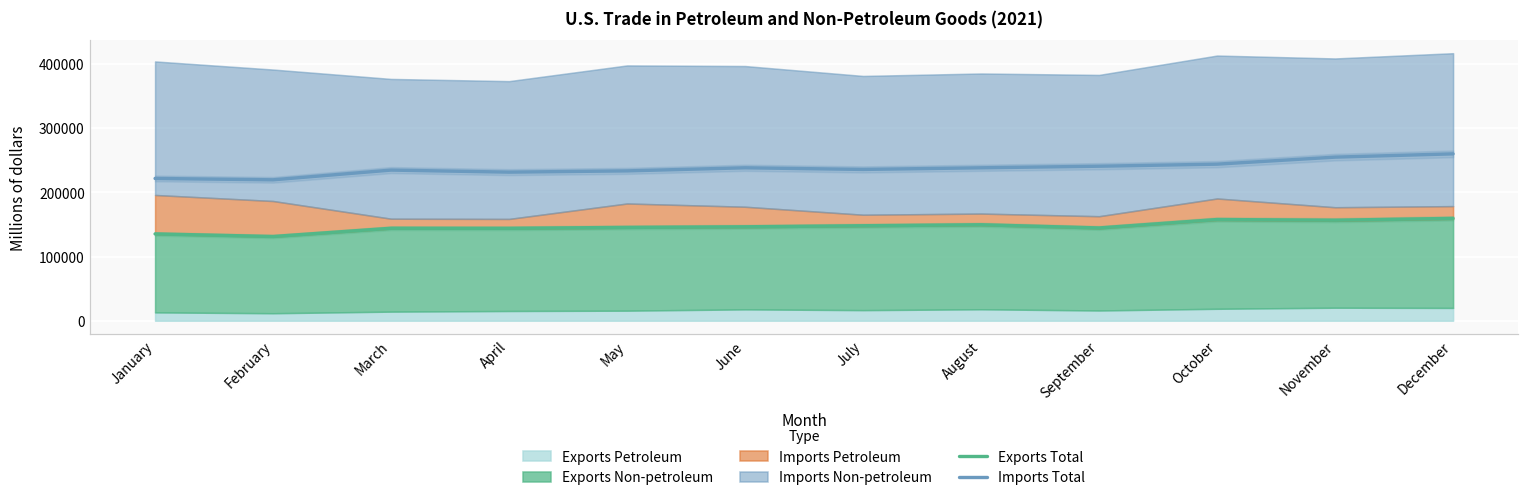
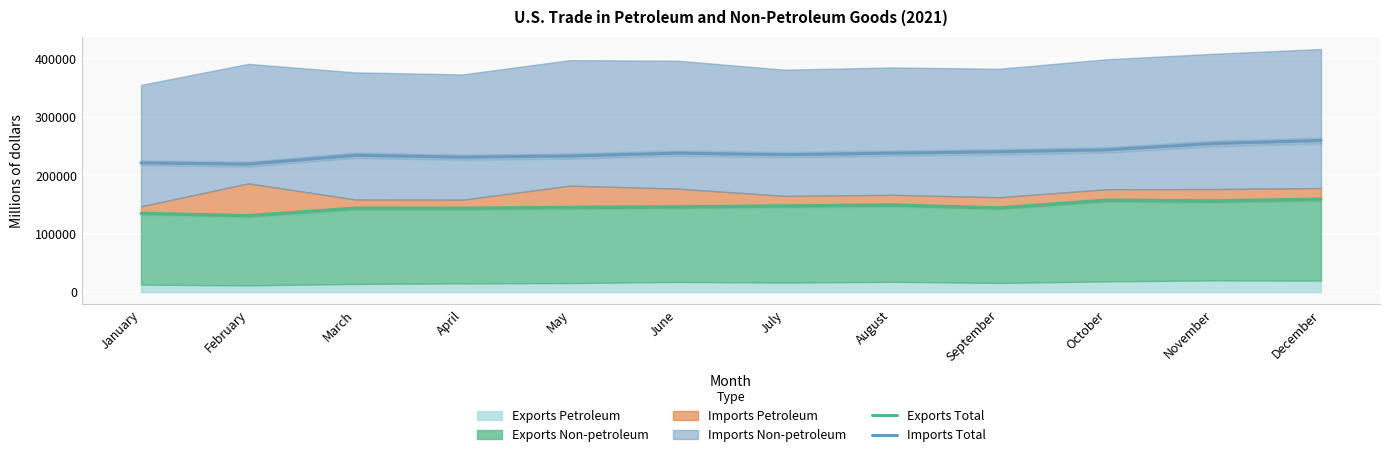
  {
    "Imports Petroleum": {
-     "January": 60000,
+     "January": 10000,
      "February": 60000,
      "March": 20000,
      "April": 20000,
      "May": 40000,
      "June": 30000,
      "July": 20000,
      "August": 20000,
      "September": 20000,
-     "October": 30000,
+     "October": 20000,
      "November": 20000,
      "December": 20000
    }
  }
